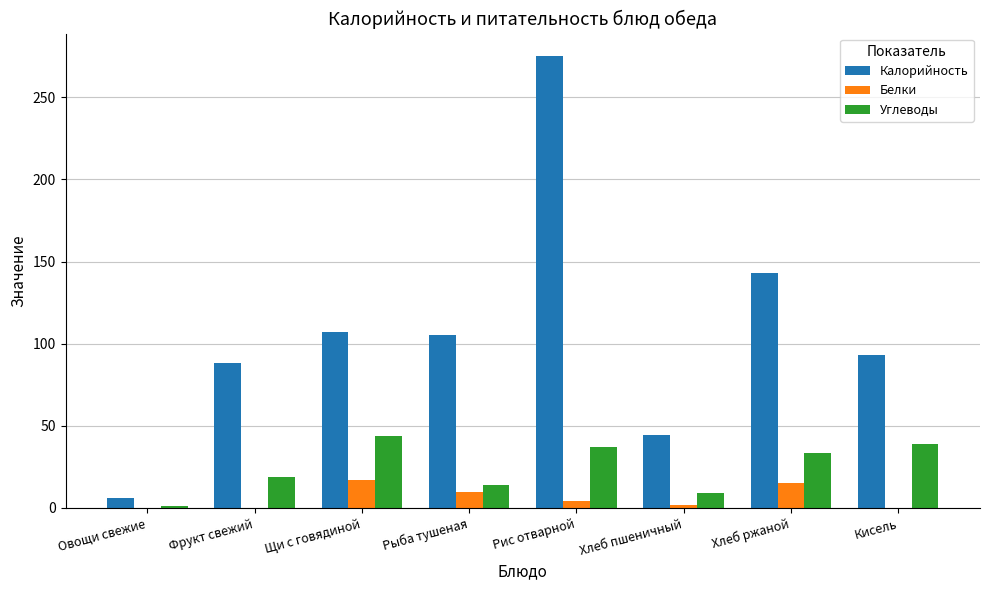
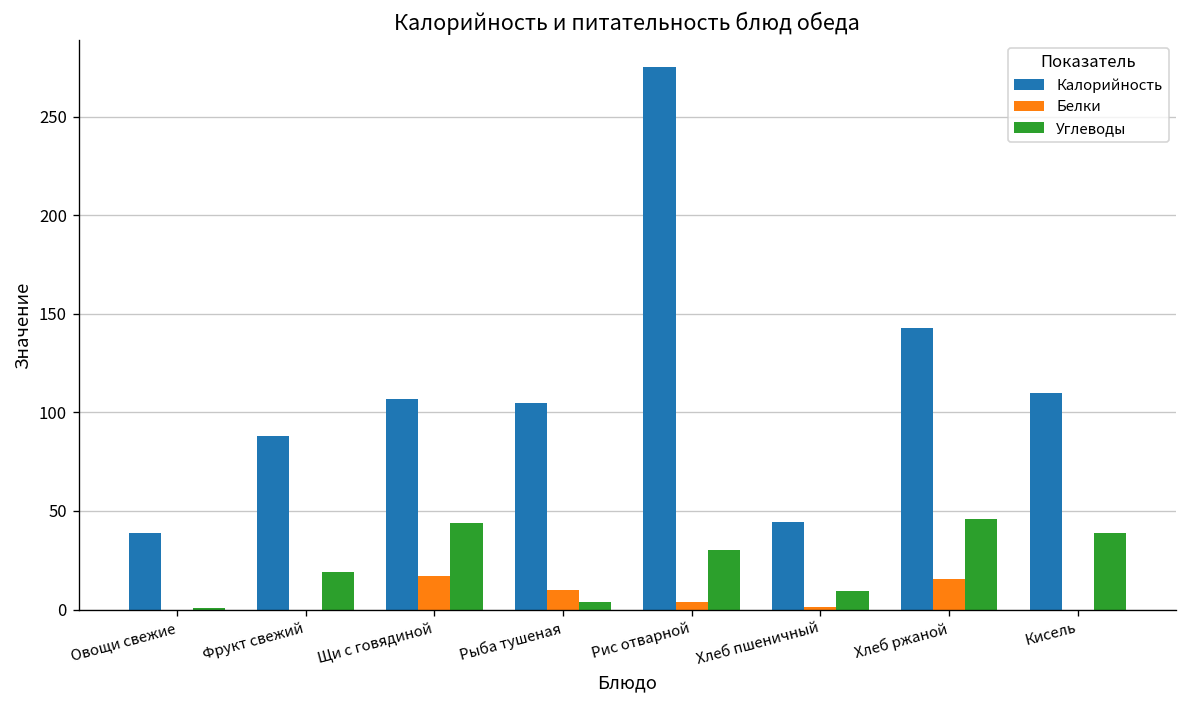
  {
    "Калорийность": {
-     "Овощи свежие": 6,
+     "Овощи свежие": 39,
      "Фрукт свежий": 88,
      "Щи с говядиной": 107,
      "Рыба тушеная": 105,
      "Рис отварной": 275,
      "Хлеб пшеничный": 45,
      "Хлеб ржаной": 143,
-     "Кисель": 93
+     "Кисель": 110
    },
    "Белки": {
      "Овощи свежие": 0,
      "Фрукт свежий": 0,
      "Щи с говядиной": 17,
      "Рыба тушеная": 10,
      "Рис отварной": 4,
      "Хлеб ржаной": 15,
      "Кисель": 0
    },
    "Углеводы": {
      "Фрукт свежий": 19,
      "Щи с говядиной": 44,
-     "Рыба тушеная": 14,
-     "Рис отварной": 37,
+     "Рыба тушеная": 4,
+     "Рис отварной": 30,
      "Хлеб пшеничный": 9,
-     "Хлеб ржаной": 34,
+     "Хлеб ржаной": 46,
      "Кисель": 39
    }
  }
